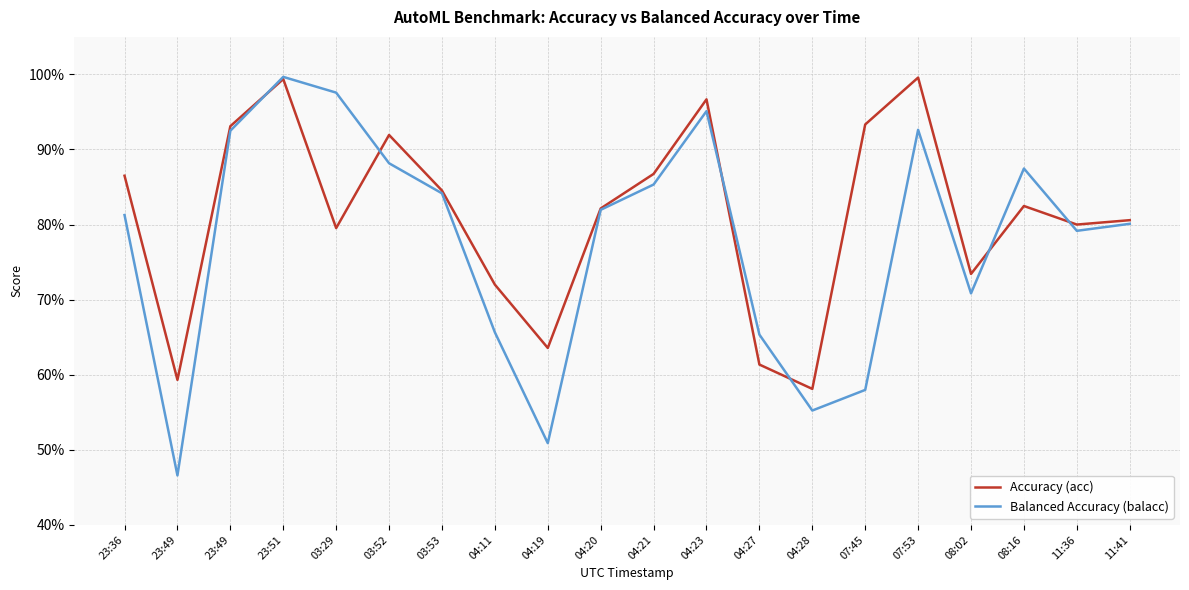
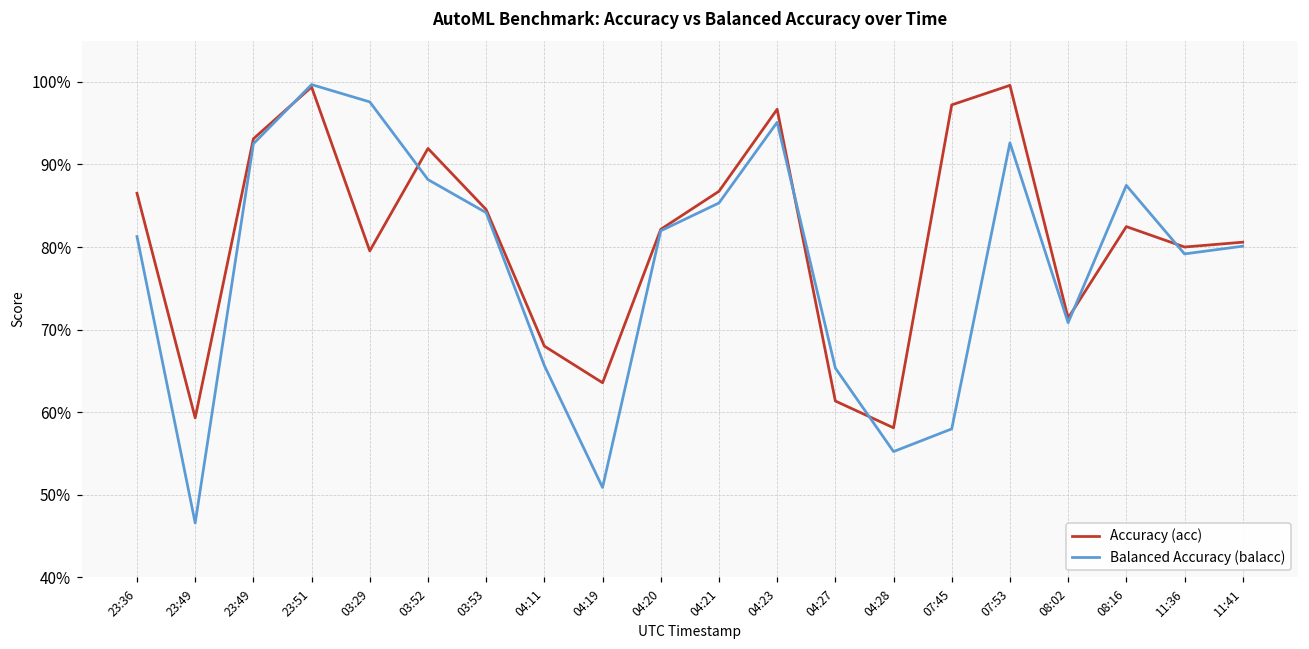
  {
    "Accuracy (acc)": {
      "23:36": "87%",
      "03:29": "80%",
      "03:52": "92%",
      "03:53": "85%",
-     "04:11": "72%",
+     "04:11": "68%",
      "04:19": "64%",
      "04:21": "87%",
      "04:23": "97%",
      "04:27": "61%",
      "04:28": "58%",
-     "07:45": "93%",
+     "07:45": "97%",
      "07:53": "100%",
-     "08:02": "73%",
+     "08:02": "71%",
      "08:16": "82%",
      "11:36": "80%",
      "11:41": "81%"
    },
    "Balanced Accuracy (balacc)": {
      "23:36": "81%",
      "03:29": "98%",
      "03:52": "88%",
      "03:53": "84%",
      "04:11": "66%",
      "04:19": "51%",
      "04:21": "85%",
      "04:23": "95%",
      "04:27": "65%",
      "04:28": "55%",
      "07:45": "58%",
      "07:53": "93%",
      "08:02": "71%",
      "08:16": "87%",
      "11:36": "79%",
      "11:41": "80%"
    }
  }
